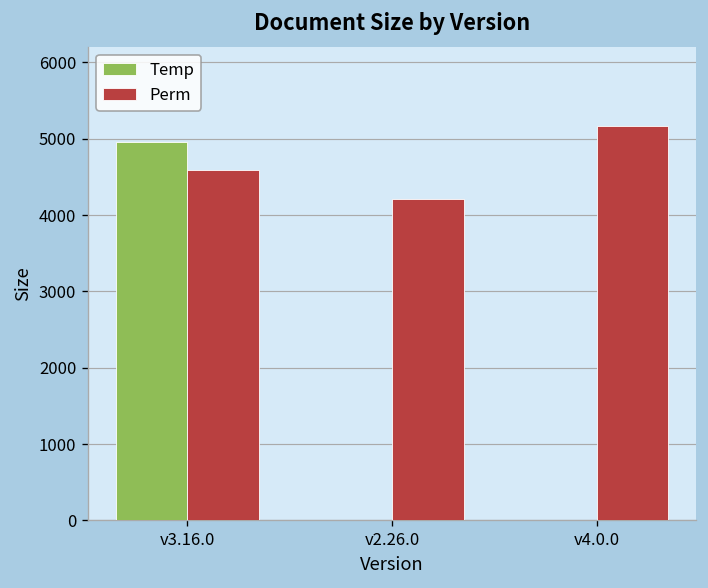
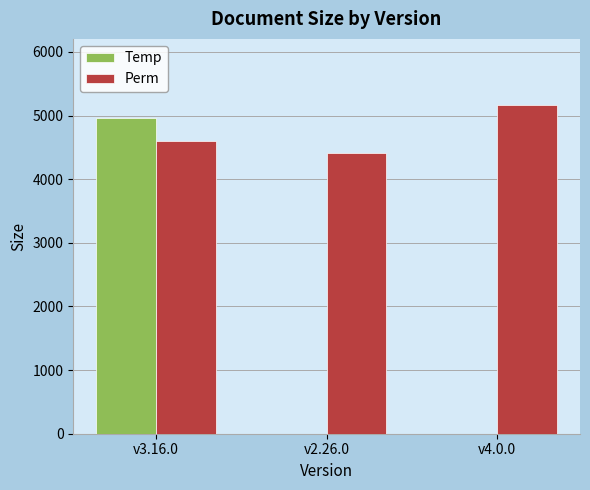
  {
    "Temp": {
      "v3.16.0": 5000,
      "v2.26.0": 0,
      "v4.0.0": 0
    },
    "Perm": {
      "v3.16.0": 4600,
-     "v2.26.0": 4200,
+     "v2.26.0": 4400,
      "v4.0.0": 5200
    }
  }
